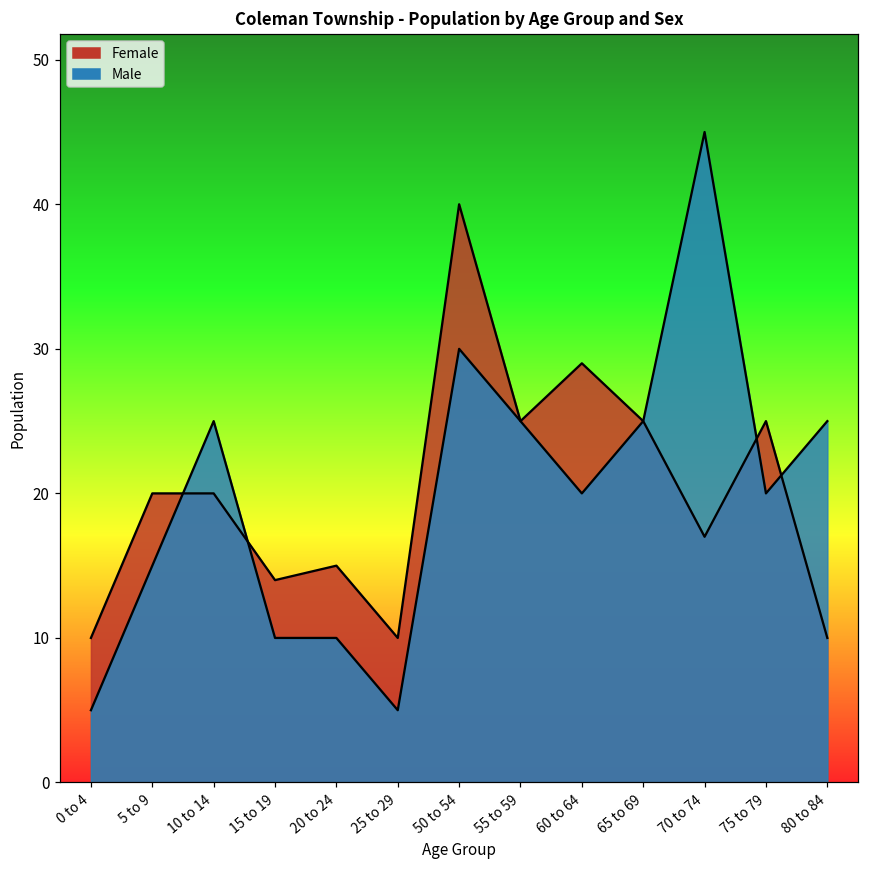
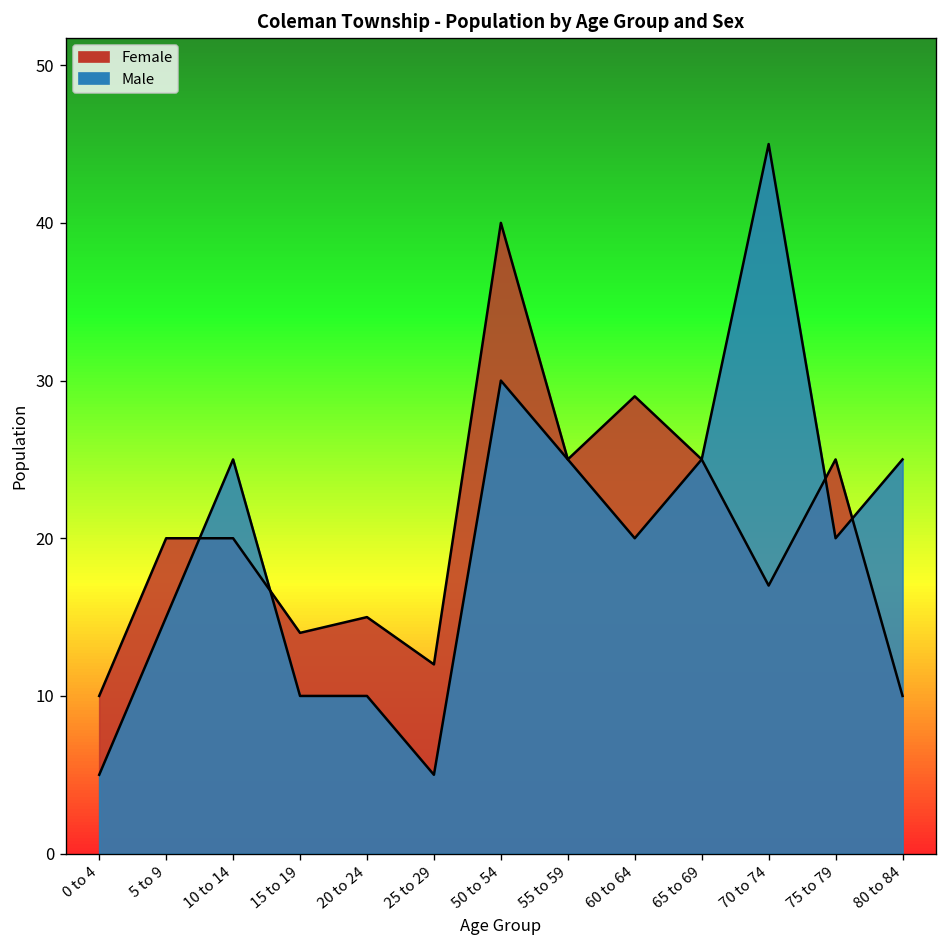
  {
    "Female": {
      "0 to 4": 10,
      "5 to 9": 20,
      "10 to 14": 20,
      "15 to 19": 14,
      "20 to 24": 15,
-     "25 to 29": 10,
+     "25 to 29": 12,
      "50 to 54": 40,
      "60 to 64": 29,
      "70 to 74": 17,
      "75 to 79": 25,
      "80 to 84": 10
    },
    "Male": {
      "0 to 4": 5,
      "5 to 9": 15,
      "10 to 14": 25,
      "15 to 19": 10,
      "20 to 24": 10,
      "25 to 29": 5,
      "50 to 54": 30,
      "60 to 64": 20,
      "70 to 74": 45,
      "75 to 79": 20,
      "80 to 84": 25
    }
  }
